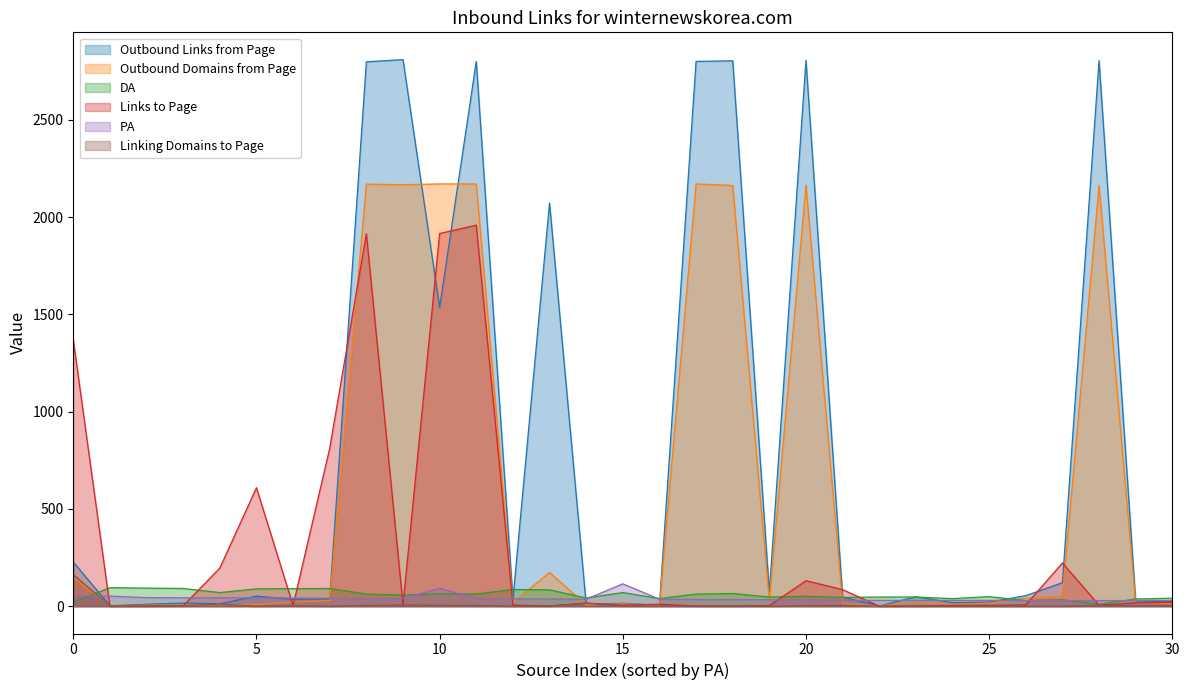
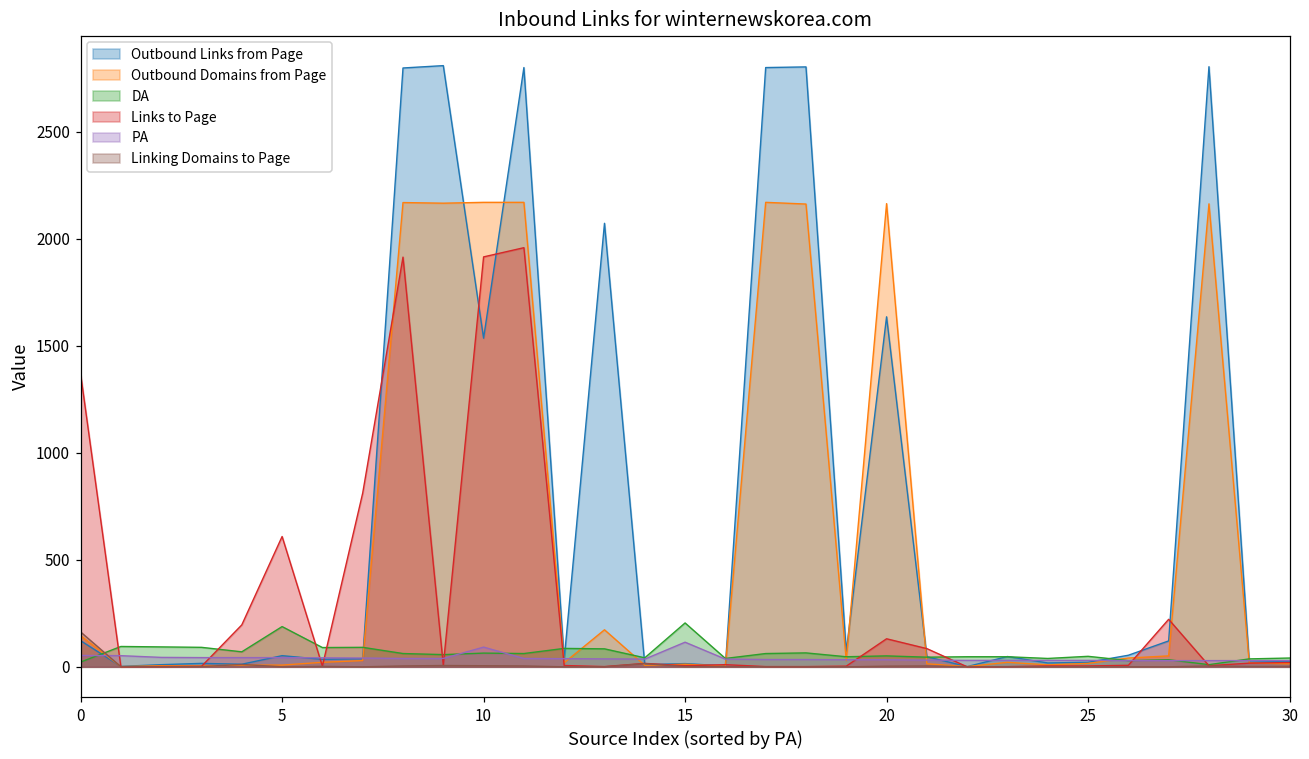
  {
    "Outbound Links from Page": {
-     "0": 230,
+     "0": 120,
      "10": 1540,
-     "20": 2810
+     "20": 1640
    },
    "DA": {
      "0": 20,
-     "5": 90,
+     "5": 190,
      "10": 60,
-     "15": 70,
+     "15": 210,
      "20": 50,
      "25": 50
    },
    "PA": {
      "0": 50,
      "10": 90,
      "15": 120,
      "20": 30
    }
  }
